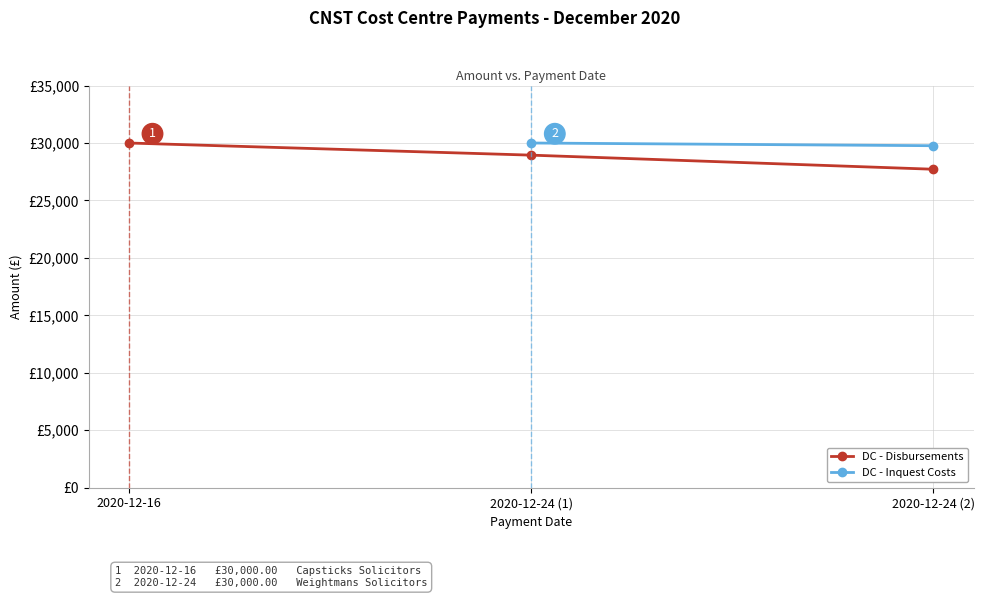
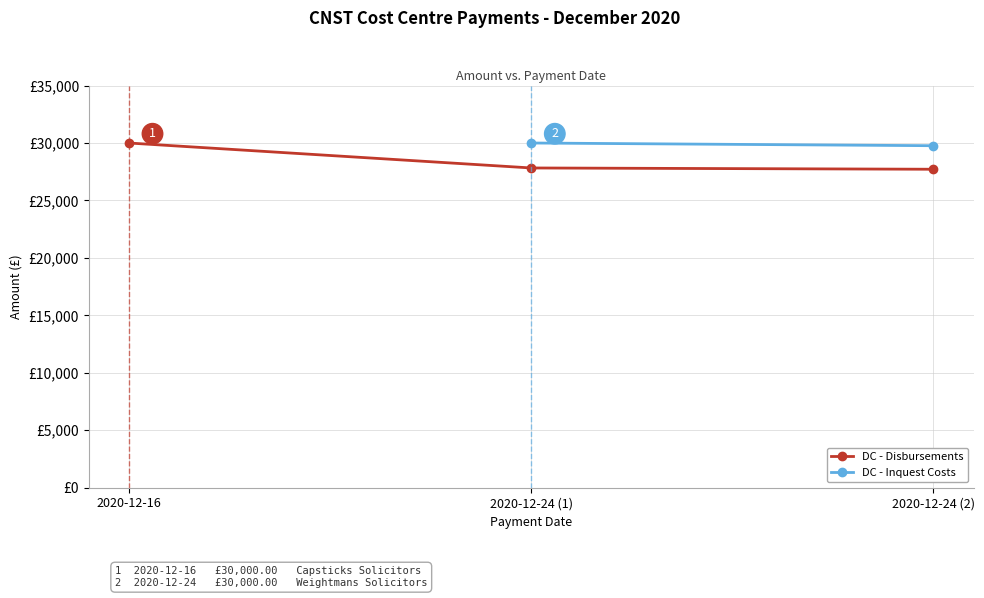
  {
    "DC - Disbursements": {
-     "2020-12-24 (1)": "£28,900",
+     "2020-12-24 (1)": "£27,800",
      "2020-12-24 (2)": "£27,700"
    },
    "DC - Inquest Costs": {
      "2020-12-24 (2)": "£29,800"
    }
  }
